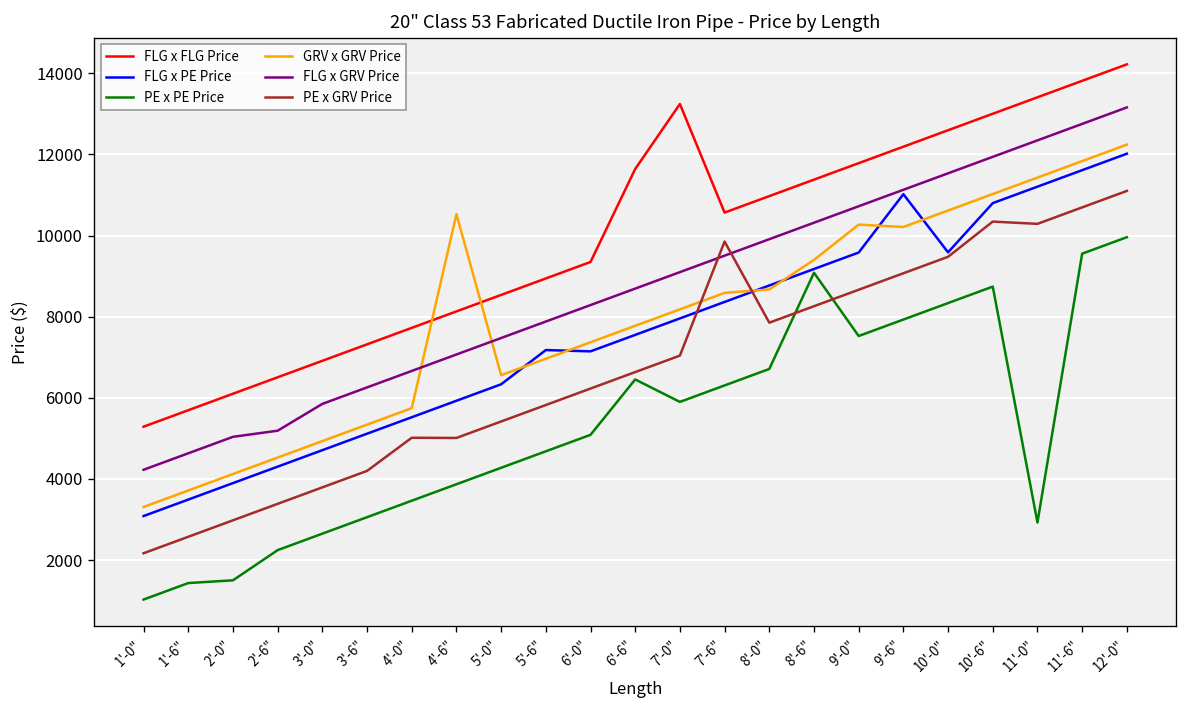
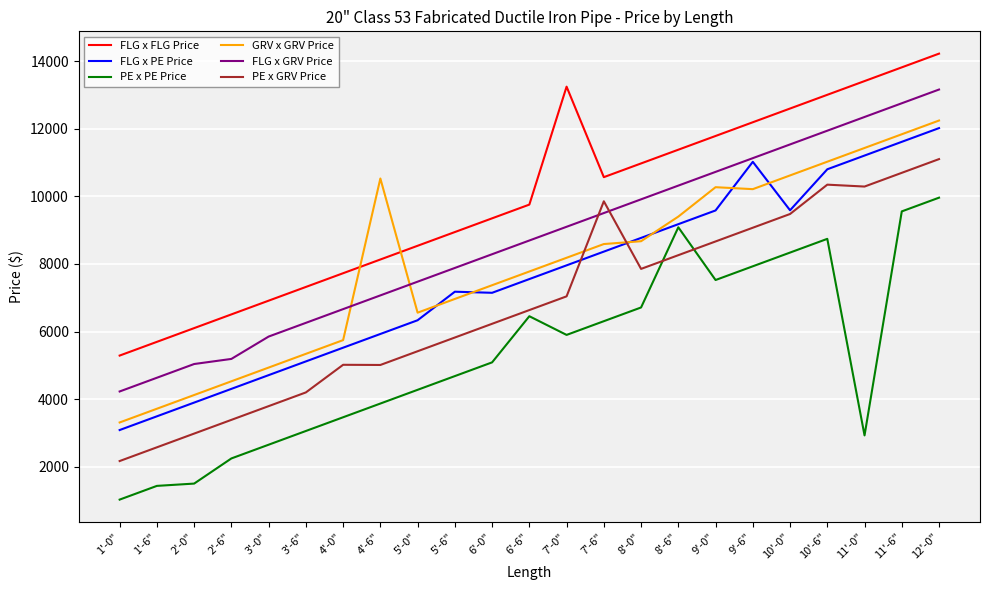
  {
    "FLG x FLG Price": {
      "1'-0\"": 5300,
      "1'-6\"": 5700,
      "2'-0\"": 6100,
      "2'-6\"": 6500,
      "3'-0\"": 6900,
      "3'-6\"": 7300,
      "4'-0\"": 7700,
      "4'-6\"": 8100,
      "5'-0\"": 8500,
      "5'-6\"": 8900,
      "6'-0\"": 9300,
-     "6'-6\"": 11600,
+     "6'-6\"": 9800,
      "7'-0\"": 13200,
      "7'-6\"": 10600,
      "8'-0\"": 11000,
      "8'-6\"": 11400,
      "9'-0\"": 11800,
      "9'-6\"": 12200,
      "10'-0\"": 12600,
      "10'-6\"": 13000,
      "11'-0\"": 13400,
      "11'-6\"": 13800,
      "12'-0\"": 14200
    },
    "FLG x PE Price": {
      "1'-0\"": 3100,
      "1'-6\"": 3500,
      "2'-0\"": 3900,
      "2'-6\"": 4300,
      "3'-0\"": 4700,
      "3'-6\"": 5100,
      "4'-0\"": 5500,
      "4'-6\"": 5900,
      "5'-0\"": 6300,
      "5'-6\"": 7200,
      "6'-0\"": 7100,
      "6'-6\"": 7600,
      "7'-0\"": 8000,
      "7'-6\"": 8400,
      "8'-0\"": 8800,
      "8'-6\"": 9200,
      "9'-0\"": 9600,
      "9'-6\"": 11000,
      "10'-0\"": 9600,
      "10'-6\"": 10800,
      "11'-0\"": 11200,
      "11'-6\"": 11600,
      "12'-0\"": 12000
    },
    "PE x PE Price": {
      "1'-0\"": 1000,
      "1'-6\"": 1400,
      "2'-0\"": 1500,
      "2'-6\"": 2200,
      "3'-0\"": 2700,
      "3'-6\"": 3100,
      "4'-0\"": 3500,
      "4'-6\"": 3900,
      "5'-0\"": 4300,
      "5'-6\"": 4700,
      "6'-0\"": 5100,
      "6'-6\"": 6500,
      "7'-0\"": 5900,
      "7'-6\"": 6300,
      "8'-0\"": 6700,
      "8'-6\"": 9100,
      "9'-0\"": 7500,
      "9'-6\"": 7900,
      "10'-0\"": 8300,
      "10'-6\"": 8700,
      "11'-0\"": 2900,
      "11'-6\"": 9600,
      "12'-0\"": 10000
    },
    "GRV x GRV Price": {
      "1'-0\"": 3300,
      "1'-6\"": 3700,
      "2'-0\"": 4100,
      "2'-6\"": 4500,
      "3'-0\"": 4900,
      "3'-6\"": 5300,
      "4'-0\"": 5700,
      "4'-6\"": 10500,
      "5'-0\"": 6600,
      "5'-6\"": 7000,
      "6'-0\"": 7400,
      "6'-6\"": 7800,
      "7'-0\"": 8200,
      "7'-6\"": 8600,
      "8'-0\"": 8700,
      "8'-6\"": 9400,
      "9'-0\"": 10300,
      "9'-6\"": 10200,
      "10'-0\"": 10600,
      "10'-6\"": 11000,
      "11'-0\"": 11400,
      "11'-6\"": 11800,
      "12'-0\"": 12200
    },
    "FLG x GRV Price": {
      "1'-0\"": 4200,
      "1'-6\"": 4600,
      "2'-0\"": 5000,
      "2'-6\"": 5200,
      "3'-0\"": 5900,
      "3'-6\"": 6300,
      "4'-0\"": 6700,
      "4'-6\"": 7100,
      "5'-0\"": 7500,
      "5'-6\"": 7900,
      "6'-0\"": 8300,
      "6'-6\"": 8700,
      "7'-0\"": 9100,
      "7'-6\"": 9500,
      "8'-0\"": 9900,
      "8'-6\"": 10300,
      "9'-0\"": 10700,
      "9'-6\"": 11100,
      "10'-0\"": 11500,
      "10'-6\"": 11900,
      "11'-0\"": 12300,
      "11'-6\"": 12800,
      "12'-0\"": 13200
    },
    "PE x GRV Price": {
      "1'-0\"": 2200,
      "1'-6\"": 2600,
      "2'-0\"": 3000,
      "2'-6\"": 3400,
      "3'-0\"": 3800,
      "3'-6\"": 4200,
      "4'-0\"": 5000,
      "4'-6\"": 5000,
      "5'-0\"": 5400,
      "5'-6\"": 5800,
      "6'-0\"": 6200,
      "6'-6\"": 6600,
      "7'-0\"": 7000,
      "7'-6\"": 9900,
      "8'-0\"": 7900,
      "8'-6\"": 8300,
      "9'-0\"": 8700,
      "9'-6\"": 9100,
      "10'-0\"": 9500,
      "10'-6\"": 10300,
      "11'-0\"": 10300,
      "11'-6\"": 10700,
      "12'-0\"": 11100
    }
  }
